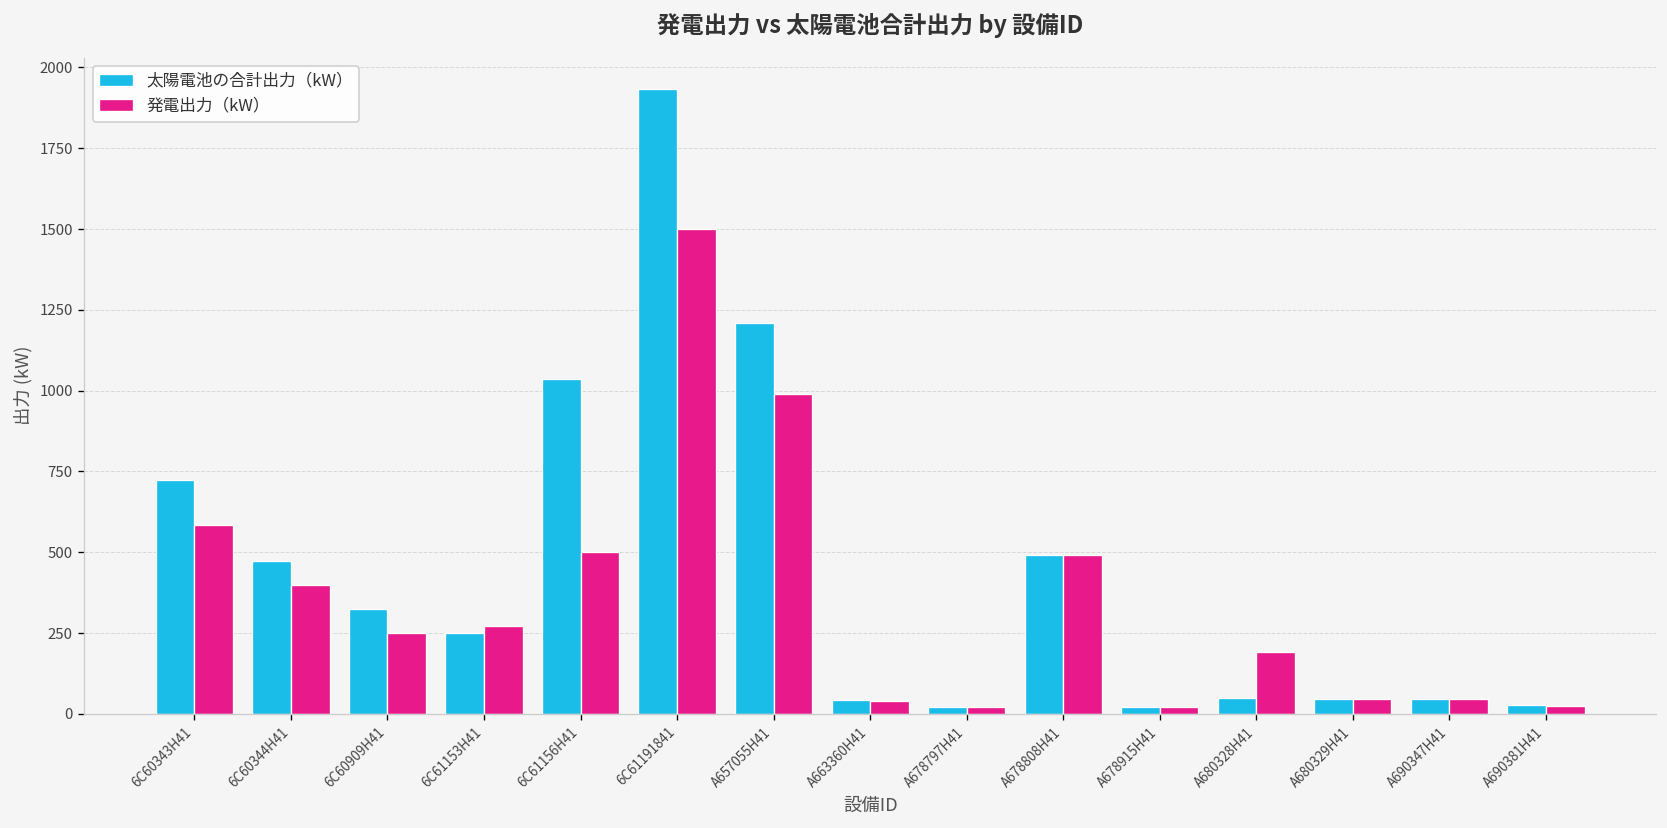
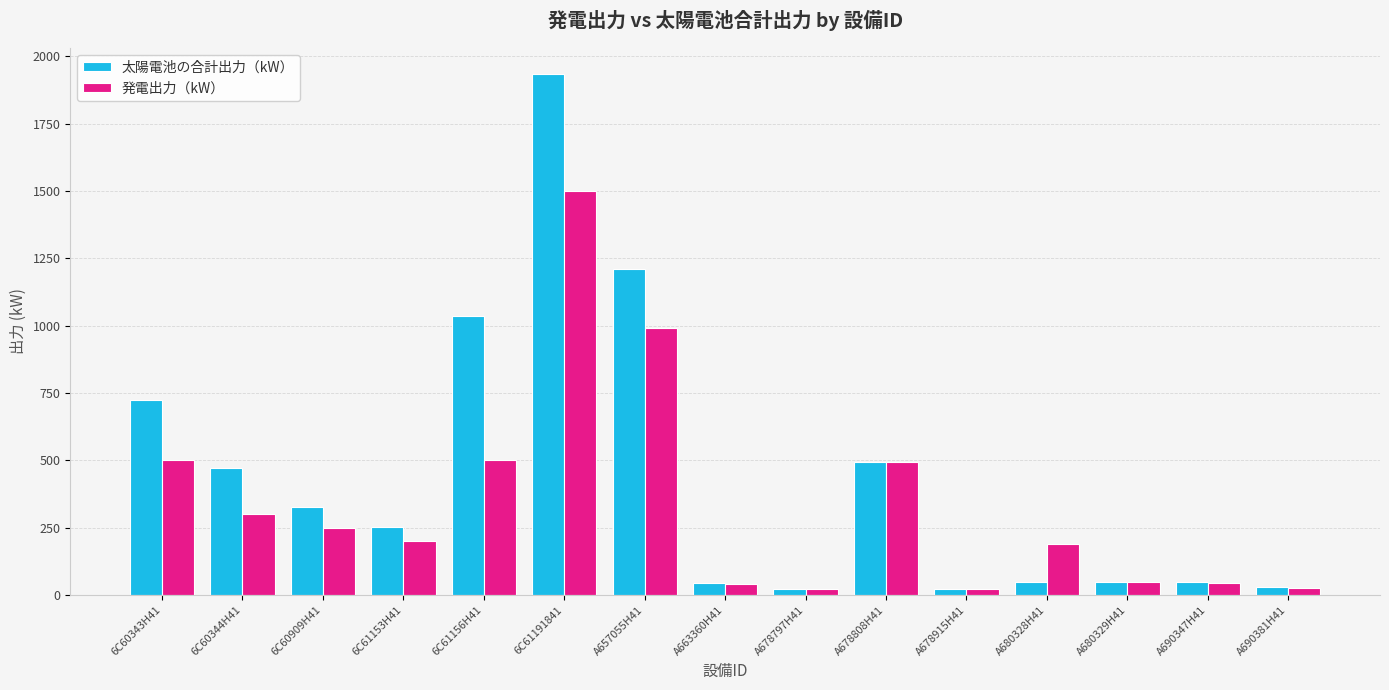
  {
    "太陽電池の合計出力（kW）": {
      "6C60343H41": 720,
      "6C60344H41": 470,
      "6C60909H41": 320,
      "6C61153H41": 250,
      "6C61156H41": 1040,
      "6C61191841": 1930,
      "A657055H41": 1210,
      "A663360H41": 40,
      "A678797H41": 20,
      "A678808H41": 490,
      "A678915H41": 20,
      "A680328H41": 50,
      "A680329H41": 50,
      "A690347H41": 50,
      "A690381H41": 30
    },
    "発電出力（kW）": {
-     "6C60343H41": 580,
-     "6C60344H41": 400,
+     "6C60343H41": 500,
+     "6C60344H41": 300,
      "6C60909H41": 250,
-     "6C61153H41": 270,
+     "6C61153H41": 200,
      "6C61156H41": 500,
      "6C61191841": 1500,
      "A657055H41": 990,
      "A663360H41": 40,
      "A678797H41": 20,
      "A678808H41": 490,
      "A678915H41": 20,
      "A680328H41": 190,
      "A680329H41": 50,
      "A690347H41": 40,
      "A690381H41": 30
    }
  }
